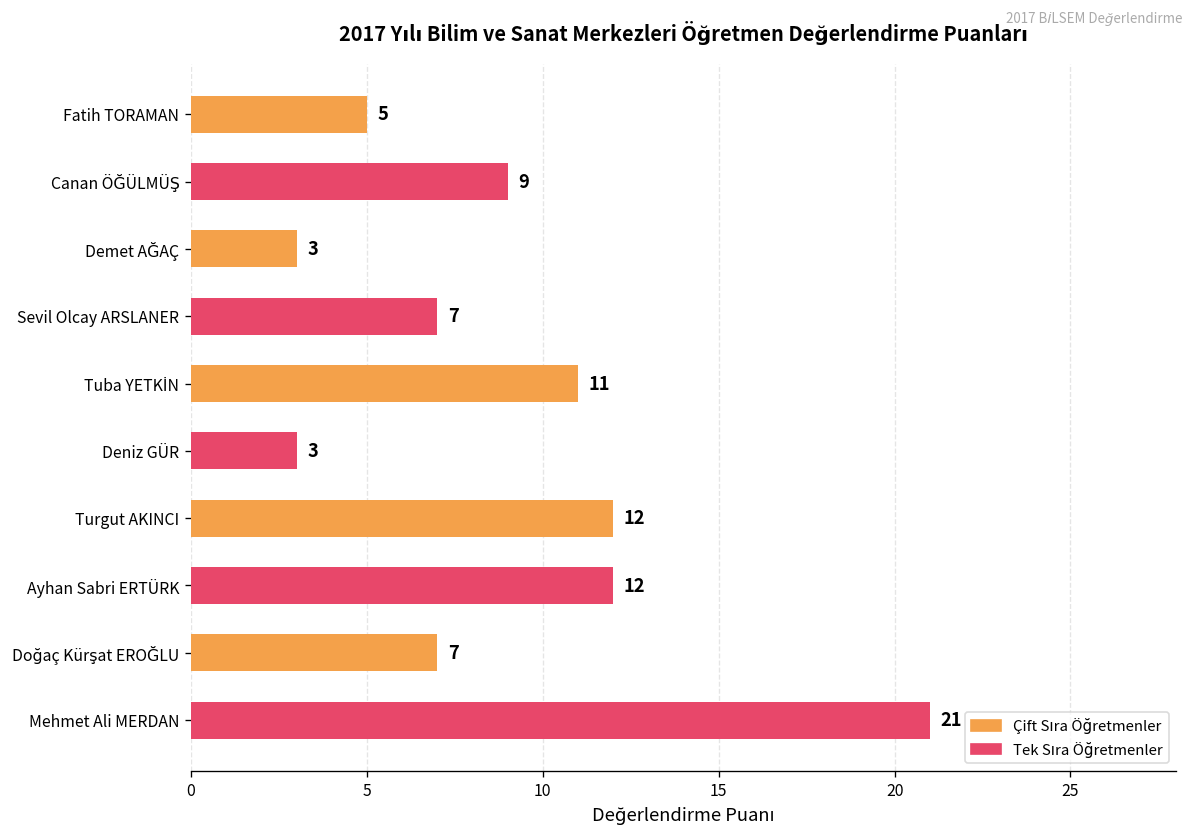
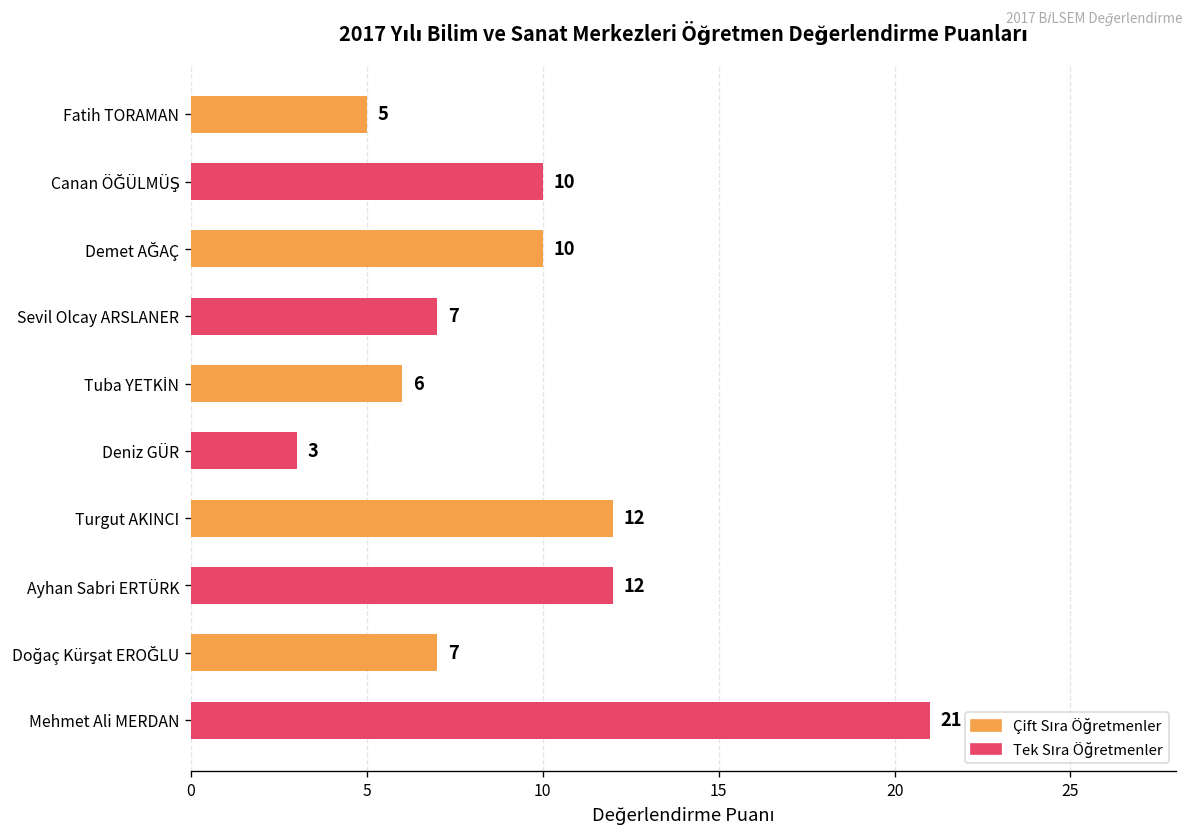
  {
    "Fatih TORAMAN": 5,
-   "Canan ÖĞÜLMÜŞ": 9,
-   "Demet AĞAÇ": 3,
+   "Canan ÖĞÜLMÜŞ": 10,
+   "Demet AĞAÇ": 10,
    "Sevil Olcay ARSLANER": 7,
-   "Tuba YETKİN": 11,
+   "Tuba YETKİN": 6,
    "Deniz GÜR": 3,
    "Turgut AKINCI": 12,
    "Ayhan Sabri ERTÜRK": 12,
    "Doğaç Kürşat EROĞLU": 7,
    "Mehmet Ali MERDAN": 21
  }
